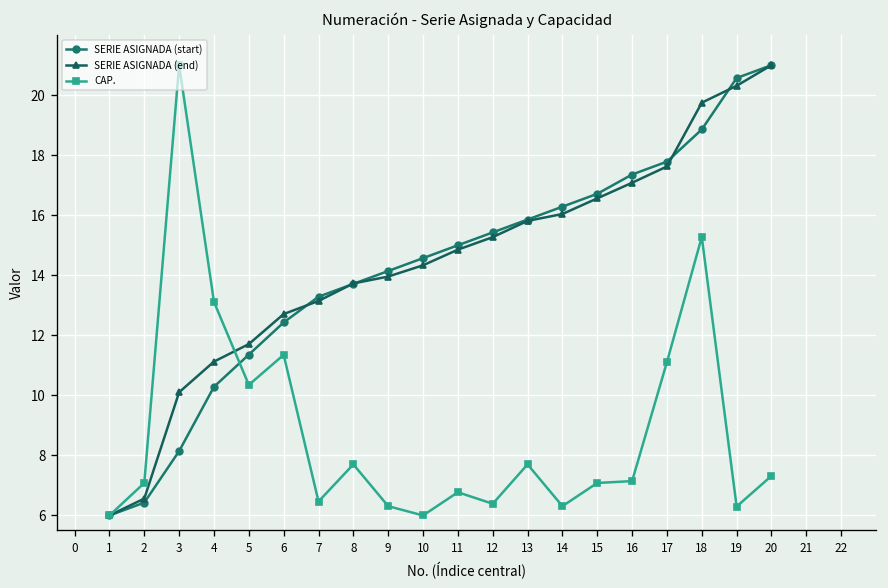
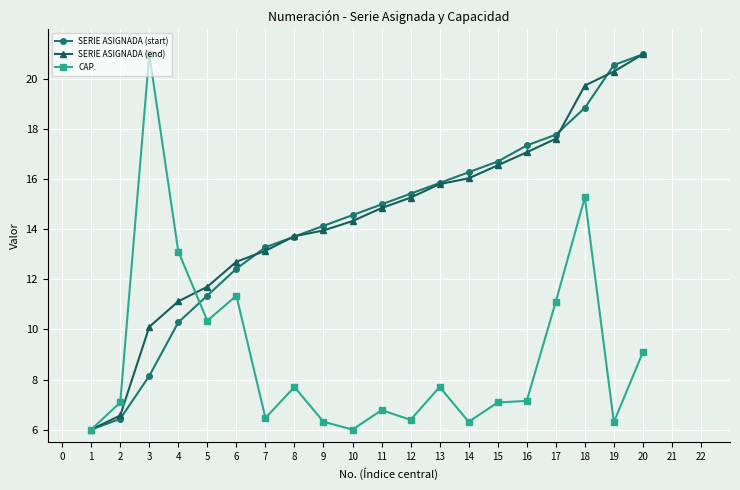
  {
    "CAP.": {
      "2": 7.1,
      "4": 13.1,
      "5": 10.3,
      "6": 11.4,
      "7": 6.5,
      "8": 7.7,
      "9": 6.3,
      "10": 6.0,
      "11": 6.8,
      "12": 6.4,
      "13": 7.7,
      "14": 6.3,
      "15": 7.1,
      "16": 7.1,
      "17": 11.1,
      "18": 15.3,
      "19": 6.3,
-     "20": 7.3
+     "20": 9.1
    }
  }
